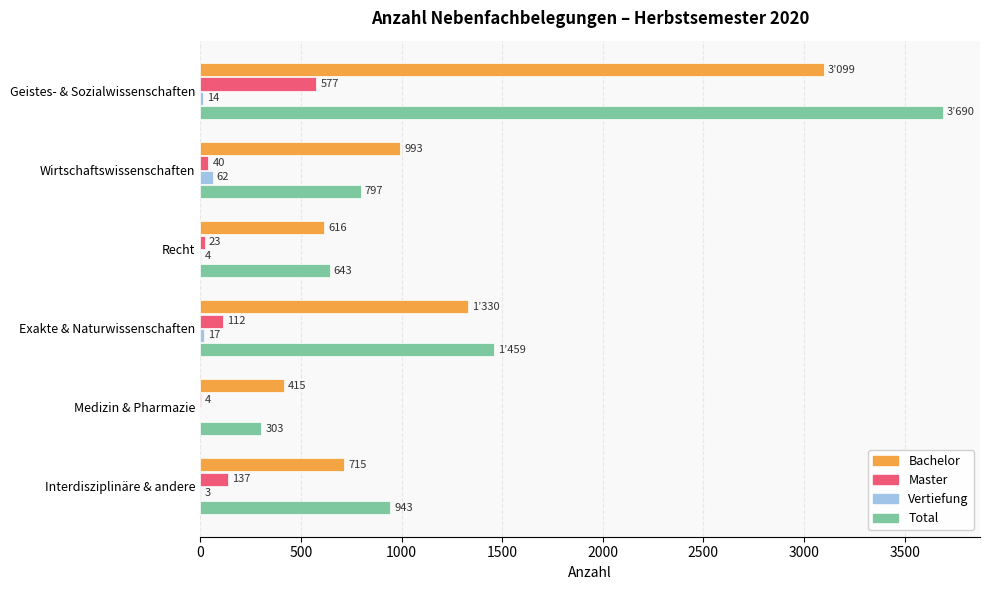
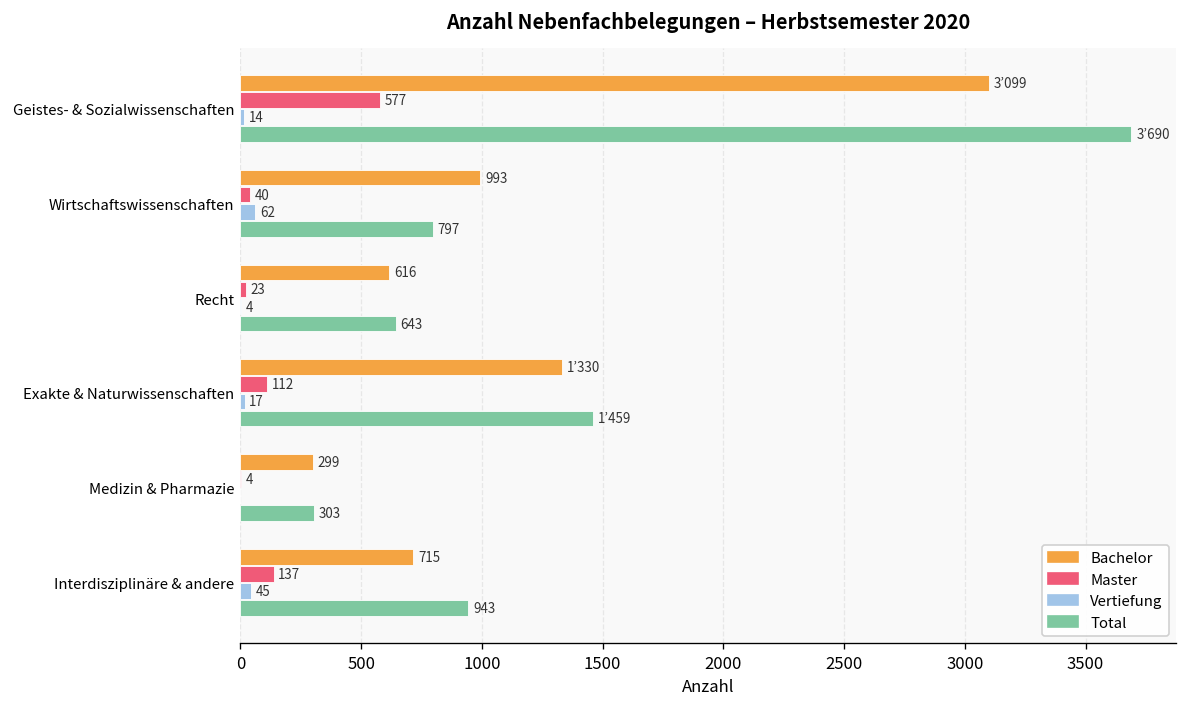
  {
    "Bachelor": {
      "Wirtschaftswissenschaften": 993,
      "Recht": 616,
-     "Medizin & Pharmazie": 415,
+     "Medizin & Pharmazie": 299,
      "Interdisziplinäre & andere": 715
    },
    "Master": {
      "Geistes- & Sozialwissenschaften": 577,
      "Wirtschaftswissenschaften": 40,
      "Recht": 23,
      "Exakte & Naturwissenschaften": 112,
      "Medizin & Pharmazie": 4,
      "Interdisziplinäre & andere": 137
    },
    "Vertiefung": {
      "Geistes- & Sozialwissenschaften": 14,
      "Wirtschaftswissenschaften": 62,
      "Recht": 4,
      "Exakte & Naturwissenschaften": 17,
-     "Interdisziplinäre & andere": 3
+     "Interdisziplinäre & andere": 45
    },
    "Total": {
      "Wirtschaftswissenschaften": 797,
      "Recht": 643,
      "Medizin & Pharmazie": 303,
      "Interdisziplinäre & andere": 943
    }
  }
